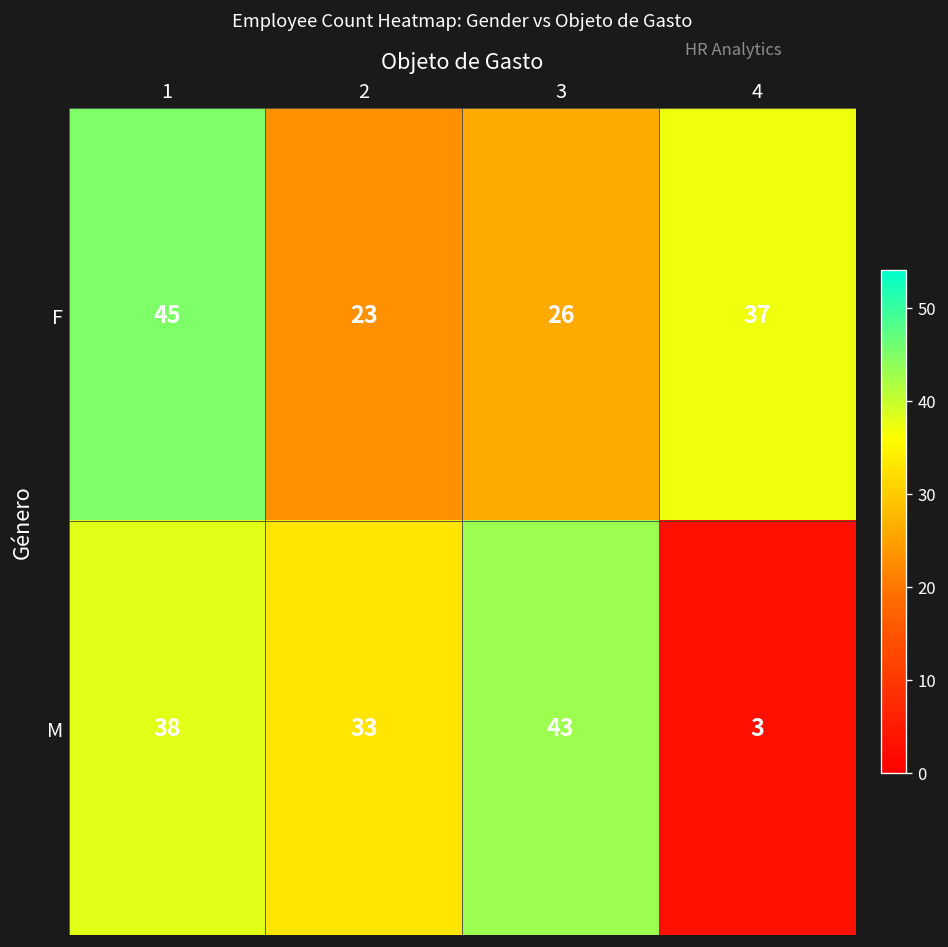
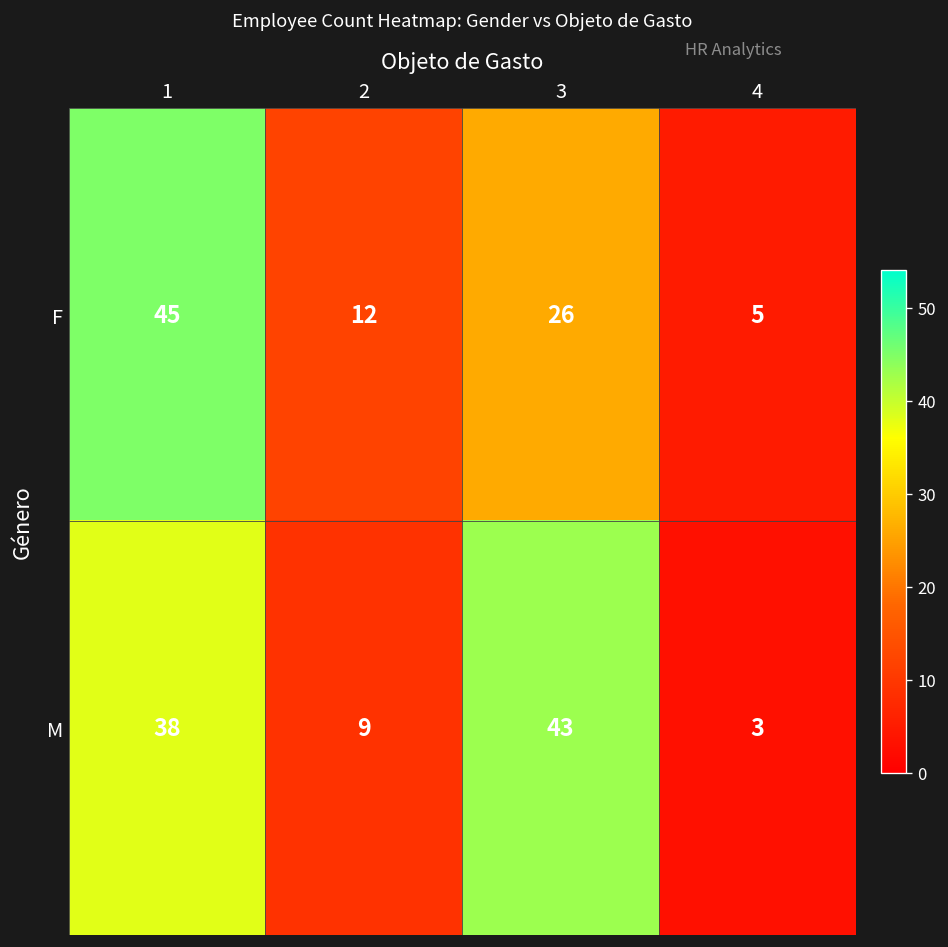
  {
    "F": {
      "1": 45,
-     "2": 23,
+     "2": 12,
      "3": 26,
-     "4": 37
+     "4": 5
    },
    "M": {
      "1": 38,
-     "2": 33,
+     "2": 9,
      "3": 43,
      "4": 3
    }
  }
